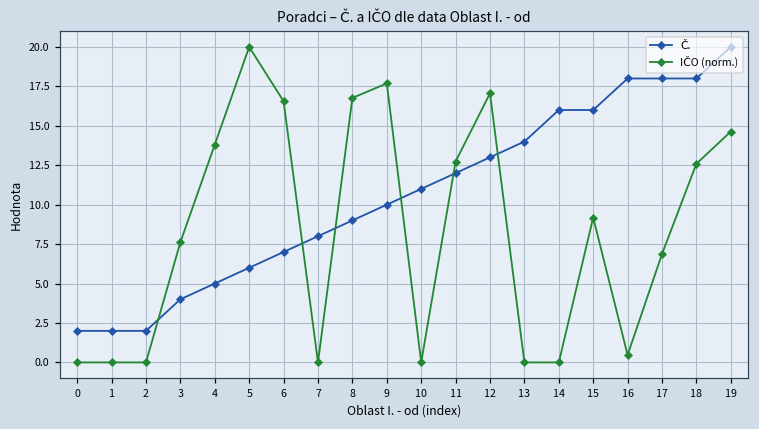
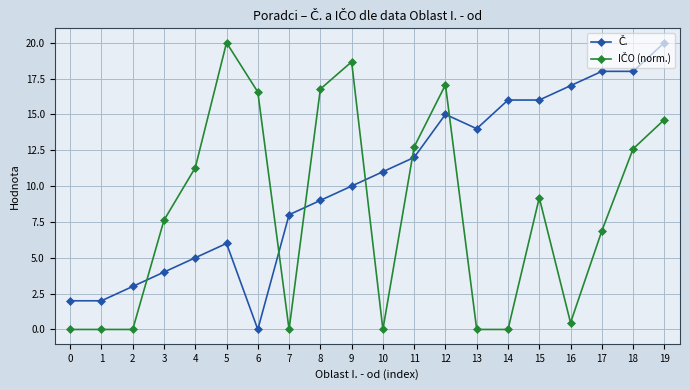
  {
    "Č.": {
      "0": 2,
      "1": 2,
-     "2": 2,
+     "2": 3,
      "3": 4,
      "4": 5,
      "5": 6,
-     "6": 7,
+     "6": 0,
      "7": 8,
      "8": 9,
      "9": 10,
      "10": 11,
      "11": 12,
-     "12": 13,
+     "12": 15,
      "13": 14,
      "14": 16,
      "15": 16,
-     "16": 18,
+     "16": 17,
      "17": 18,
      "18": 18
    },
    "IČO (norm.)": {
      "0": 0.0,
      "1": 0.0,
      "2": 0.0,
      "3": 7.6,
-     "4": 13.8,
+     "4": 11.3,
      "5": 20.0,
      "6": 16.6,
      "7": 0.0,
      "8": 16.8,
-     "9": 17.7,
+     "9": 18.7,
      "10": 0.0,
      "11": 12.7,
      "12": 17.1,
      "13": 0.0,
      "14": 0.0,
      "15": 9.2,
      "16": 0.5,
      "17": 6.9,
      "18": 12.6,
      "19": 14.6
    }
  }
